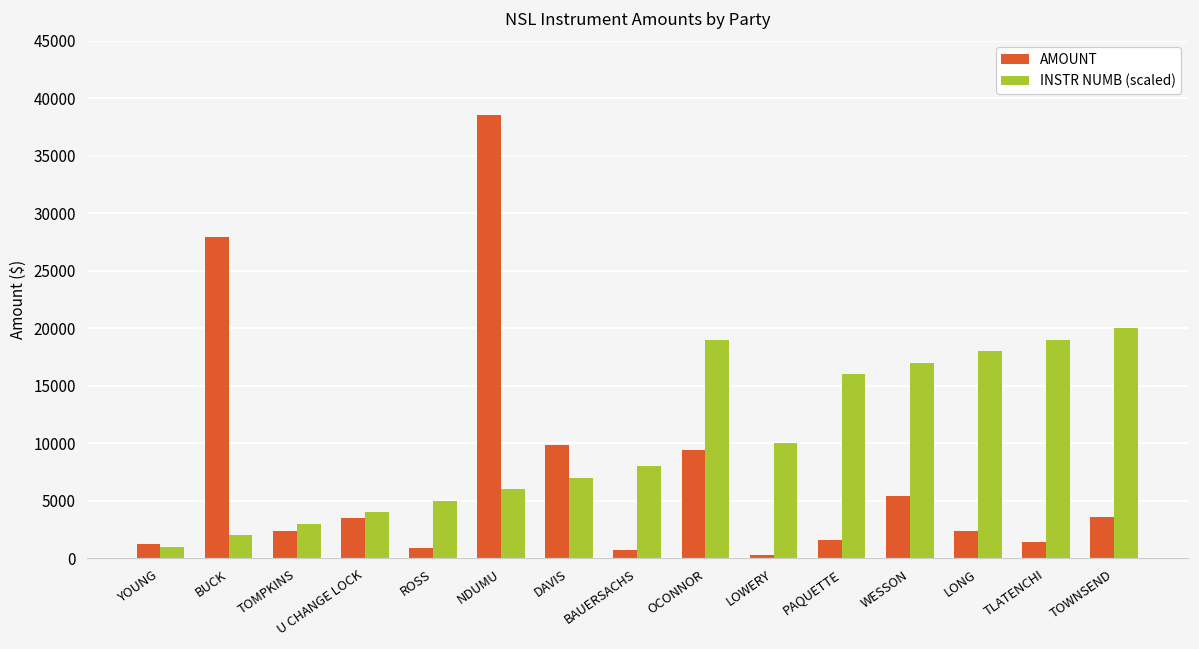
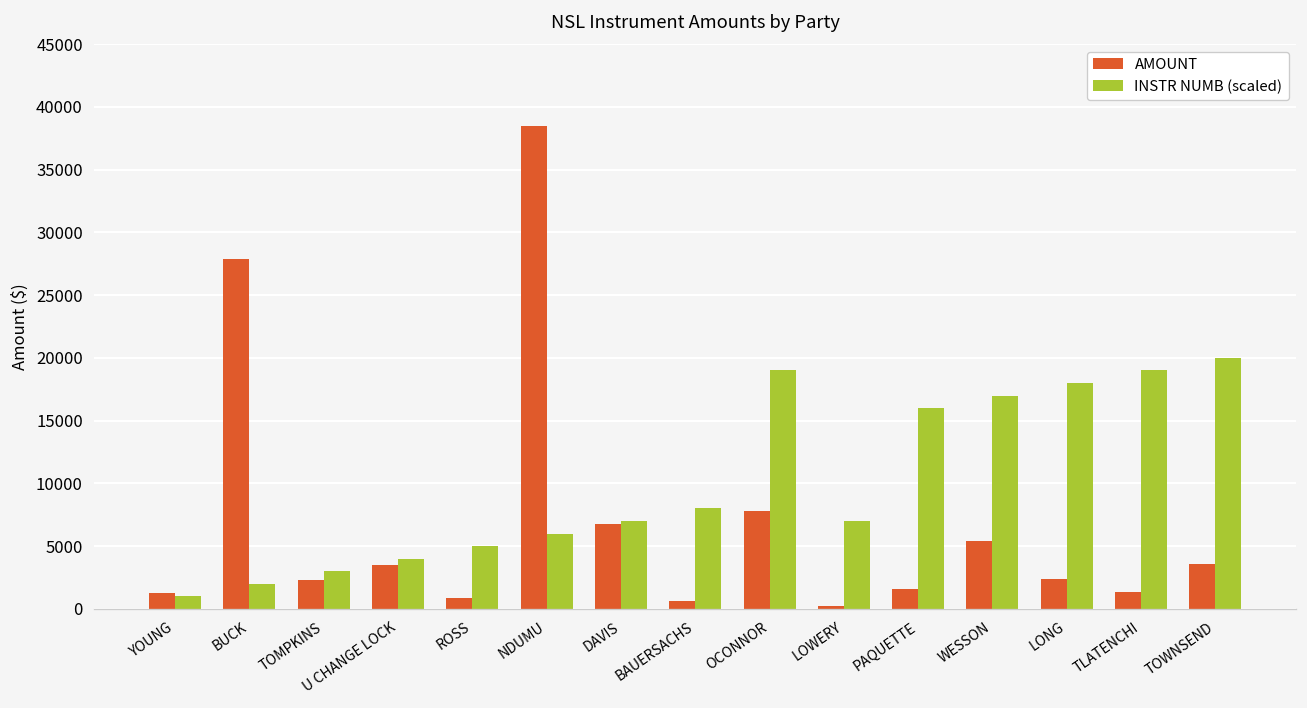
  {
    "AMOUNT": {
      "YOUNG": 1300,
      "BUCK": 27900,
      "TOMPKINS": 2300,
      "U CHANGE LOCK": 3500,
      "ROSS": 900,
      "NDUMU": 38500,
-     "DAVIS": 9900,
+     "DAVIS": 6800,
      "BAUERSACHS": 700,
-     "OCONNOR": 9400,
+     "OCONNOR": 7800,
      "LOWERY": 200,
      "PAQUETTE": 1600,
      "WESSON": 5400,
      "LONG": 2400,
      "TLATENCHI": 1400,
      "TOWNSEND": 3600
    },
    "INSTR NUMB (scaled)": {
      "YOUNG": 1000,
      "BUCK": 2000,
      "TOMPKINS": 3000,
      "U CHANGE LOCK": 4000,
      "ROSS": 5000,
      "NDUMU": 6000,
      "DAVIS": 7000,
      "BAUERSACHS": 8000,
      "OCONNOR": 19000,
-     "LOWERY": 10000,
+     "LOWERY": 7000,
      "PAQUETTE": 16000,
      "WESSON": 17000,
      "LONG": 18000,
      "TLATENCHI": 19000,
      "TOWNSEND": 20000
    }
  }
